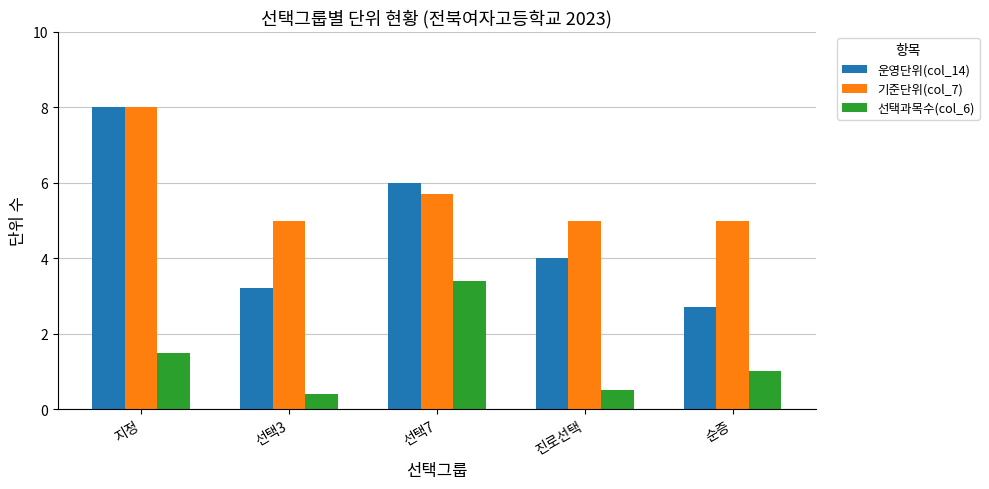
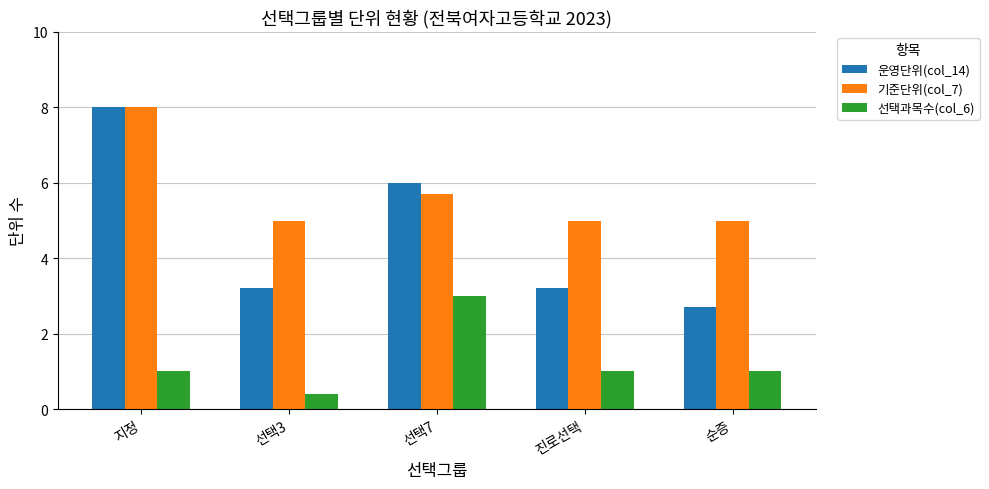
  {
    "운영단위(col_14)": {
      "지정": 8.0,
      "선택3": 3.2,
      "선택7": 6.0,
-     "진로선택": 4.0,
+     "진로선택": 3.2,
      "순증": 2.7
    },
    "기준단위(col_7)": {
      "지정": 8.0,
      "선택3": 5.0,
      "선택7": 5.7,
      "진로선택": 5.0,
      "순증": 5.0
    },
    "선택과목수(col_6)": {
-     "지정": 1.5,
+     "지정": 1.0,
      "선택3": 0.4,
-     "선택7": 3.4,
-     "진로선택": 0.5,
+     "선택7": 3.0,
+     "진로선택": 1.0,
      "순증": 1.0
    }
  }
